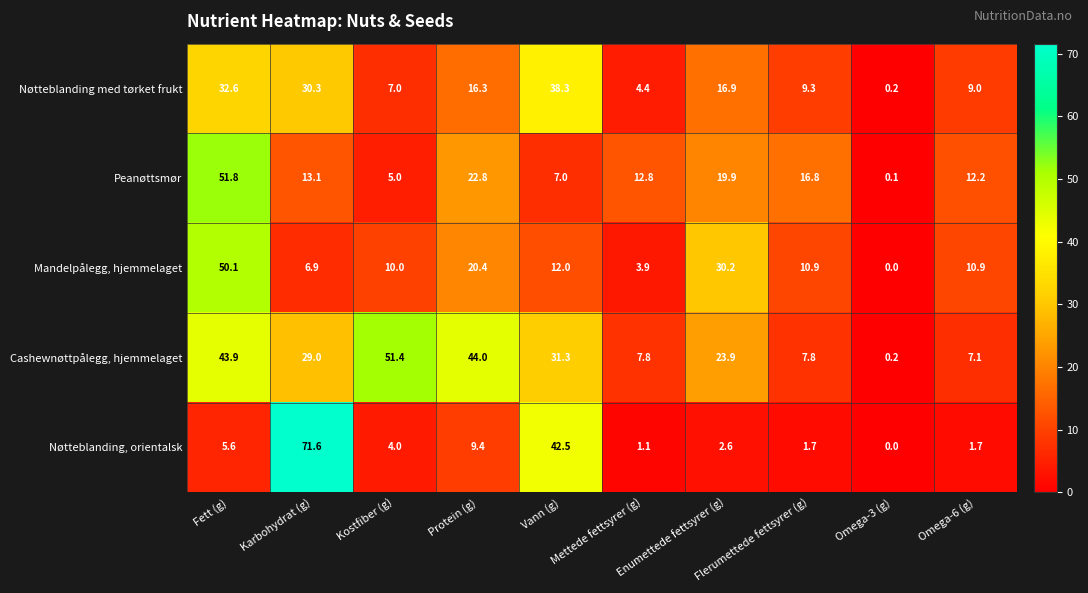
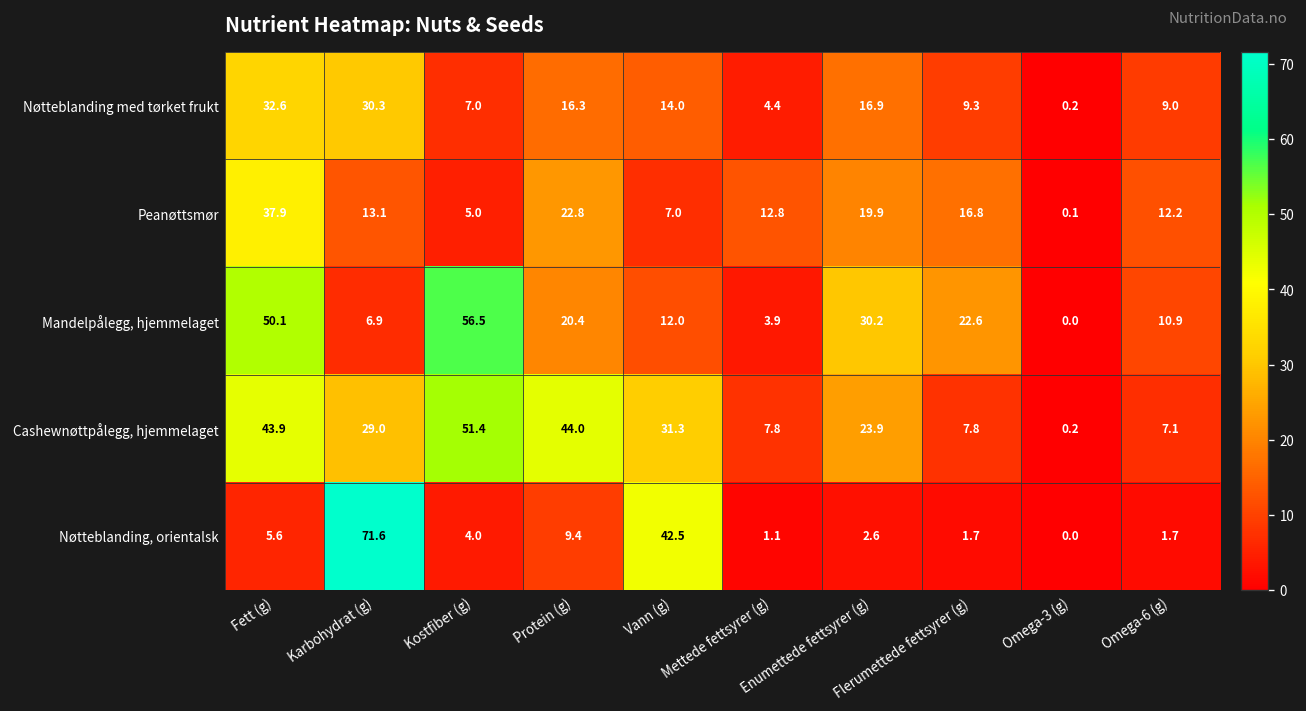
  {
    "Nøtteblanding med tørket frukt": {
      "Fett (g)": 32.6,
      "Karbohydrat (g)": 30.3,
      "Kostfiber (g)": 7.0,
      "Protein (g)": 16.3,
-     "Vann (g)": 38.3,
+     "Vann (g)": 14.0,
      "Mettede fettsyrer (g)": 4.4,
      "Enumettede fettsyrer (g)": 16.9,
      "Flerumettede fettsyrer (g)": 9.3,
      "Omega-3 (g)": 0.2,
      "Omega-6 (g)": 9.0
    },
    "Peanøttsmør": {
-     "Fett (g)": 51.8,
+     "Fett (g)": 37.9,
      "Karbohydrat (g)": 13.1,
      "Kostfiber (g)": 5.0,
      "Protein (g)": 22.8,
      "Vann (g)": 7.0,
      "Mettede fettsyrer (g)": 12.8,
      "Enumettede fettsyrer (g)": 19.9,
      "Flerumettede fettsyrer (g)": 16.8,
      "Omega-3 (g)": 0.1,
      "Omega-6 (g)": 12.2
    },
    "Mandelpålegg, hjemmelaget": {
      "Fett (g)": 50.1,
      "Karbohydrat (g)": 6.9,
-     "Kostfiber (g)": 10.0,
+     "Kostfiber (g)": 56.5,
      "Protein (g)": 20.4,
      "Vann (g)": 12.0,
      "Mettede fettsyrer (g)": 3.9,
      "Enumettede fettsyrer (g)": 30.2,
-     "Flerumettede fettsyrer (g)": 10.9,
+     "Flerumettede fettsyrer (g)": 22.6,
      "Omega-3 (g)": 0.0,
      "Omega-6 (g)": 10.9
    },
    "Cashewnøttpålegg, hjemmelaget": {
      "Fett (g)": 43.9,
      "Karbohydrat (g)": 29.0,
      "Kostfiber (g)": 51.4,
      "Protein (g)": 44.0,
      "Vann (g)": 31.3,
      "Mettede fettsyrer (g)": 7.8,
      "Enumettede fettsyrer (g)": 23.9,
      "Flerumettede fettsyrer (g)": 7.8,
      "Omega-3 (g)": 0.2,
      "Omega-6 (g)": 7.1
    },
    "Nøtteblanding, orientalsk": {
      "Fett (g)": 5.6,
      "Karbohydrat (g)": 71.6,
      "Kostfiber (g)": 4.0,
      "Protein (g)": 9.4,
      "Vann (g)": 42.5,
      "Mettede fettsyrer (g)": 1.1,
      "Enumettede fettsyrer (g)": 2.6,
      "Flerumettede fettsyrer (g)": 1.7,
      "Omega-3 (g)": 0.0,
      "Omega-6 (g)": 1.7
    }
  }
